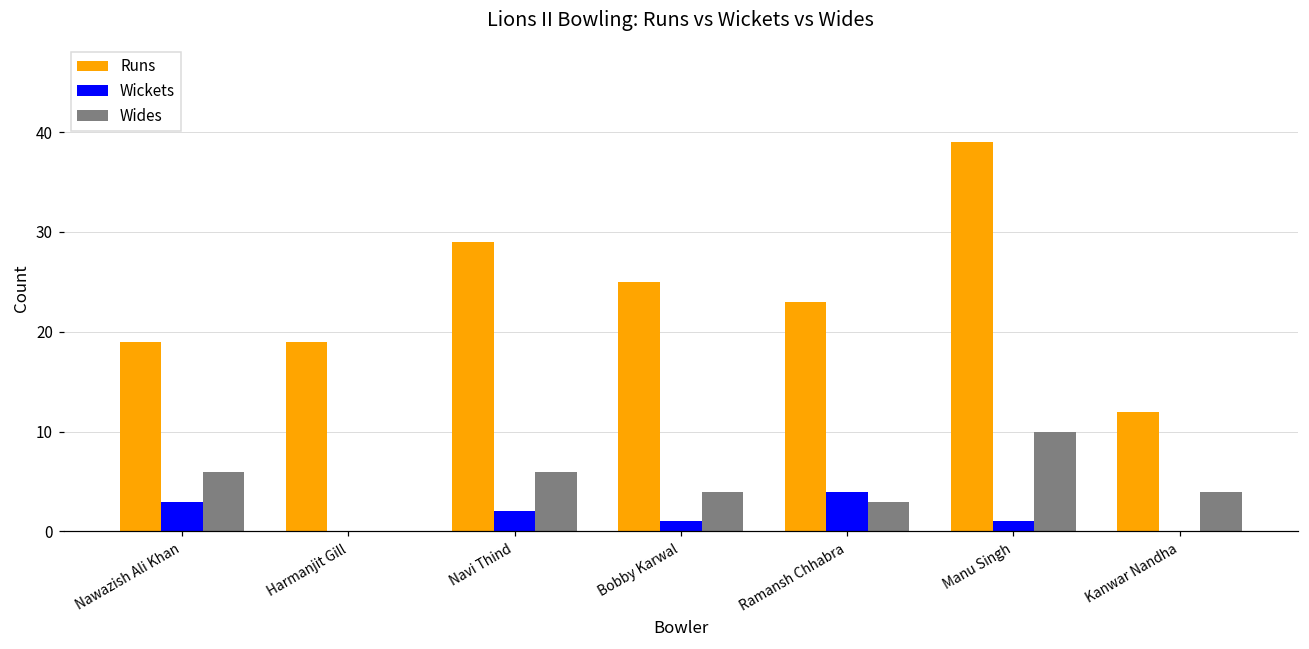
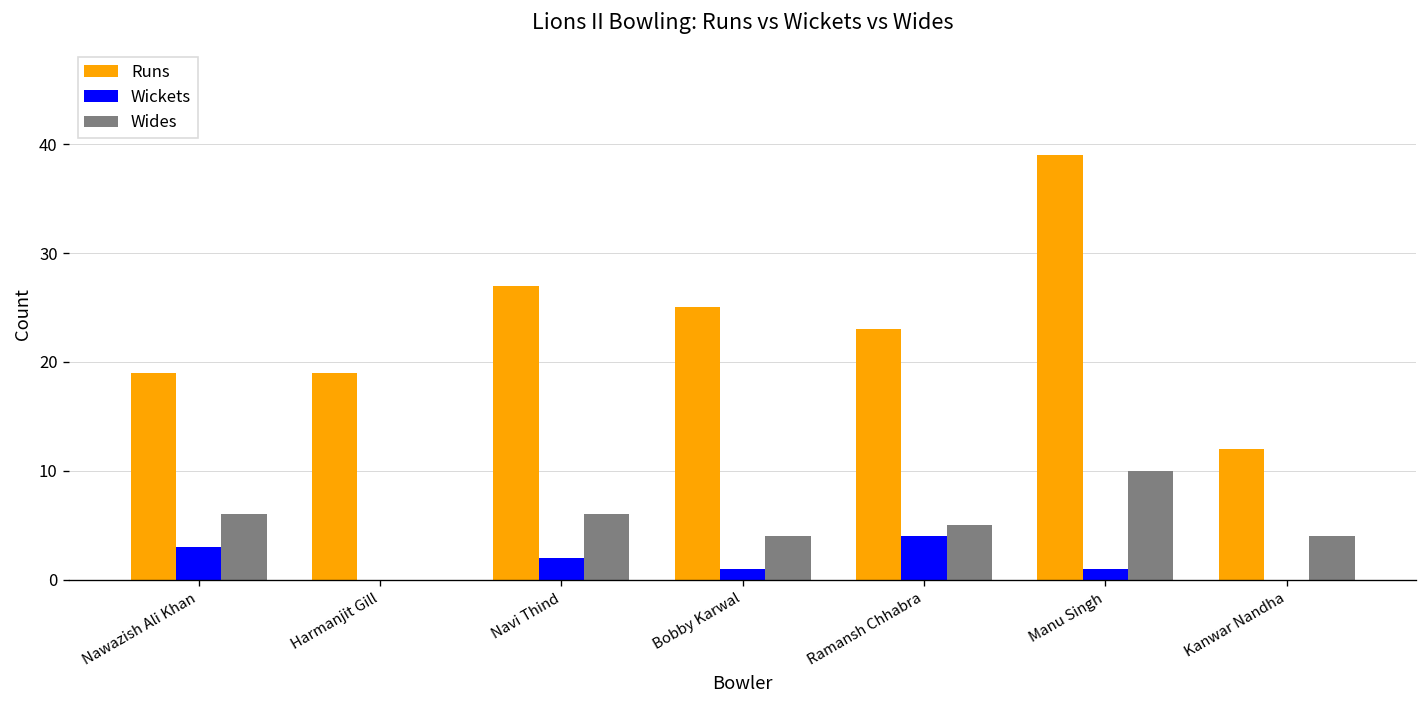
  {
    "Runs": {
      "Nawazish Ali Khan": 19,
      "Harmanjit Gill": 19,
-     "Navi Thind": 29,
+     "Navi Thind": 27,
      "Bobby Karwal": 25,
      "Ramansh Chhabra": 23,
      "Manu Singh": 39,
      "Kanwar Nandha": 12
    },
    "Wickets": {
      "Nawazish Ali Khan": 3,
      "Harmanjit Gill": 0,
      "Navi Thind": 2,
      "Bobby Karwal": 1,
      "Ramansh Chhabra": 4,
      "Manu Singh": 1,
      "Kanwar Nandha": 0
    },
    "Wides": {
      "Nawazish Ali Khan": 6,
      "Harmanjit Gill": 0,
      "Navi Thind": 6,
      "Bobby Karwal": 4,
-     "Ramansh Chhabra": 3,
+     "Ramansh Chhabra": 5,
      "Manu Singh": 10,
      "Kanwar Nandha": 4
    }
  }
